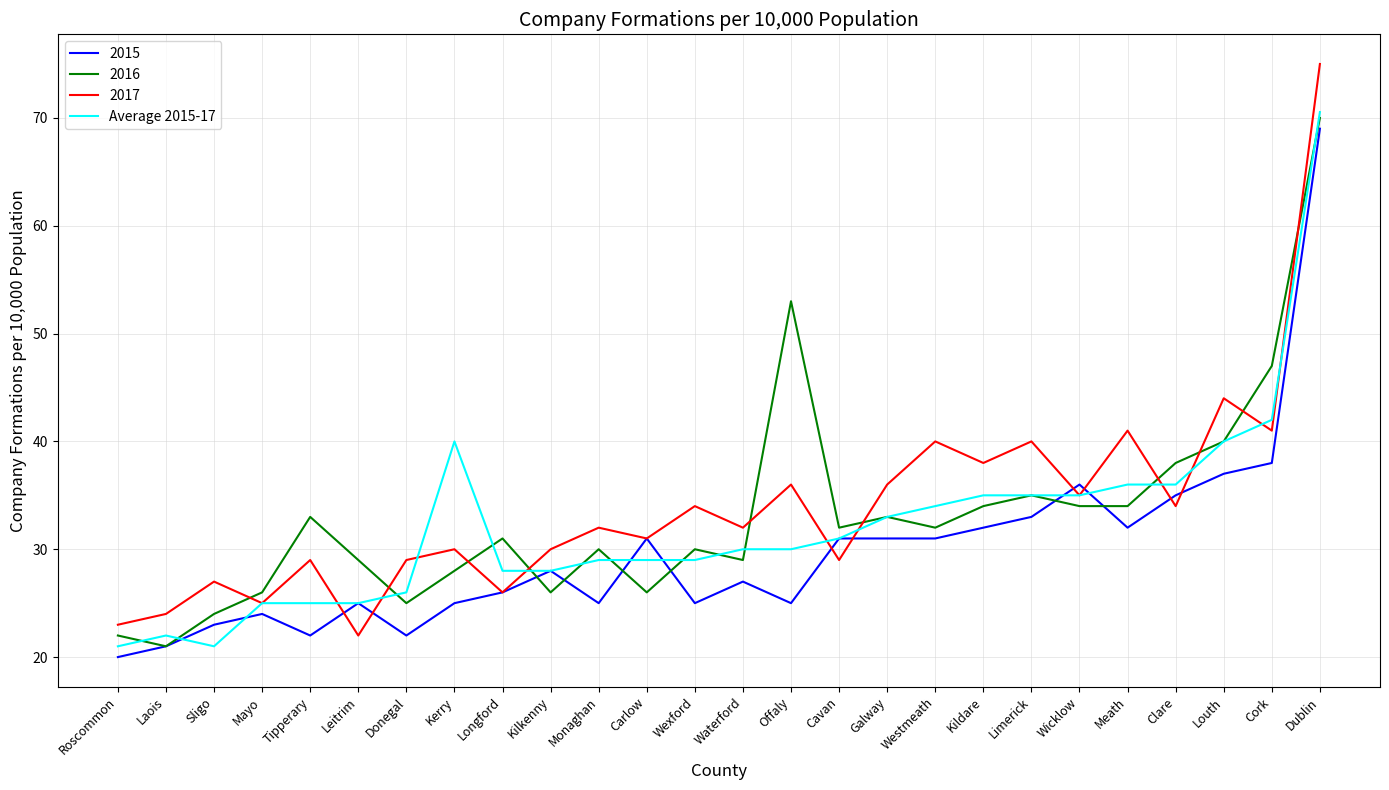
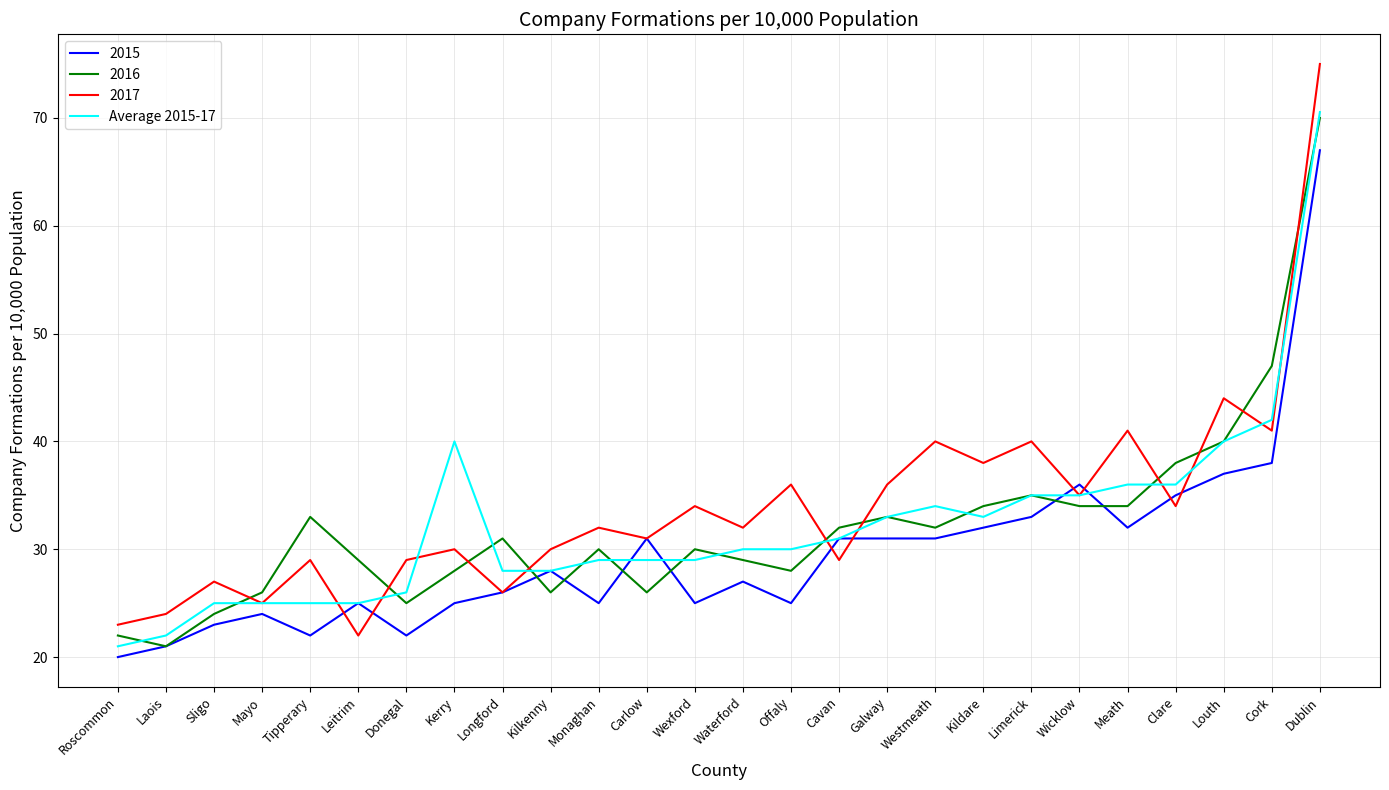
  {
    "2015": {
      "Roscommon": 20,
      "Sligo": 23,
      "Mayo": 24,
      "Tipperary": 22,
      "Donegal": 22,
      "Kerry": 25,
      "Monaghan": 25,
      "Wexford": 25,
      "Waterford": 27,
      "Offaly": 25,
      "Galway": 31,
      "Westmeath": 31,
      "Kildare": 32,
      "Limerick": 33,
      "Wicklow": 36,
      "Meath": 32,
      "Clare": 35,
      "Louth": 37,
      "Cork": 38,
-     "Dublin": 69
+     "Dublin": 67
    },
    "2016": {
      "Roscommon": 22,
      "Sligo": 24,
      "Mayo": 26,
      "Tipperary": 33,
      "Leitrim": 29,
      "Donegal": 25,
      "Kerry": 28,
      "Longford": 31,
      "Kilkenny": 26,
      "Monaghan": 30,
      "Carlow": 26,
      "Wexford": 30,
      "Waterford": 29,
-     "Offaly": 53,
+     "Offaly": 28,
      "Cavan": 32,
      "Westmeath": 32,
      "Kildare": 34,
      "Wicklow": 34,
      "Meath": 34,
      "Clare": 38,
      "Cork": 47,
      "Dublin": 70
    },
    "2017": {
      "Roscommon": 23,
      "Laois": 24,
      "Sligo": 27,
      "Tipperary": 29,
      "Leitrim": 22,
      "Donegal": 29,
      "Kerry": 30,
      "Kilkenny": 30,
      "Monaghan": 32,
      "Wexford": 34,
      "Waterford": 32,
      "Offaly": 36,
      "Cavan": 29,
      "Galway": 36,
      "Westmeath": 40,
      "Kildare": 38,
      "Limerick": 40,
      "Meath": 41,
      "Clare": 34,
      "Louth": 44,
      "Cork": 41,
      "Dublin": 75
    },
    "Average 2015-17": {
      "Roscommon": 21,
      "Laois": 22,
-     "Sligo": 21,
+     "Sligo": 25,
      "Tipperary": 25,
      "Donegal": 26,
      "Kerry": 40,
      "Longford": 28,
      "Monaghan": 29,
      "Carlow": 29,
      "Wexford": 29,
      "Waterford": 30,
      "Offaly": 30,
      "Westmeath": 34,
-     "Kildare": 35,
+     "Kildare": 33,
      "Meath": 36,
      "Clare": 36,
      "Cork": 42,
      "Dublin": 70.5
    }
  }
